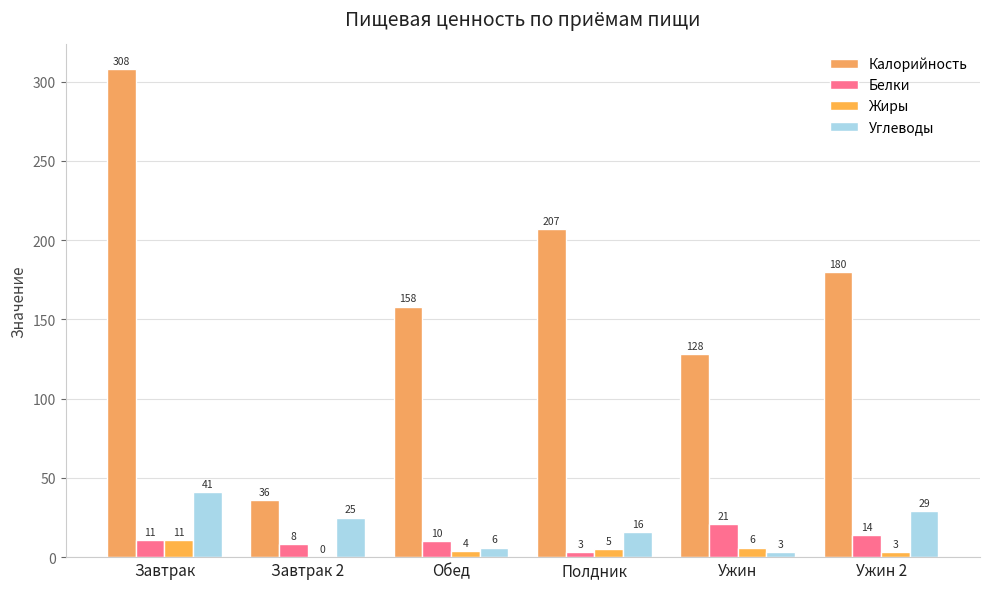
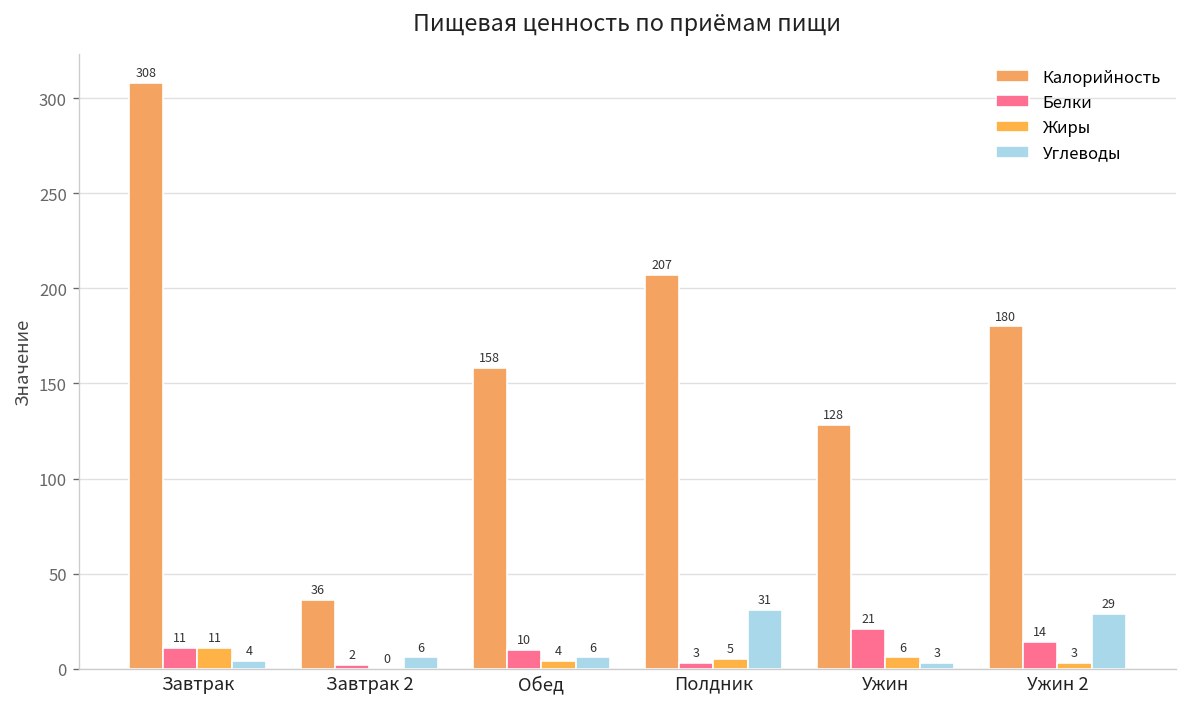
  {
    "Белки": {
      "Завтрак": 11,
-     "Завтрак 2": 8,
+     "Завтрак 2": 2,
      "Обед": 10,
      "Полдник": 3,
      "Ужин": 21,
      "Ужин 2": 14
    },
    "Углеводы": {
-     "Завтрак": 41,
-     "Завтрак 2": 25,
+     "Завтрак": 4,
+     "Завтрак 2": 6,
      "Обед": 6,
-     "Полдник": 16,
+     "Полдник": 31,
      "Ужин": 3,
      "Ужин 2": 29
    }
  }
